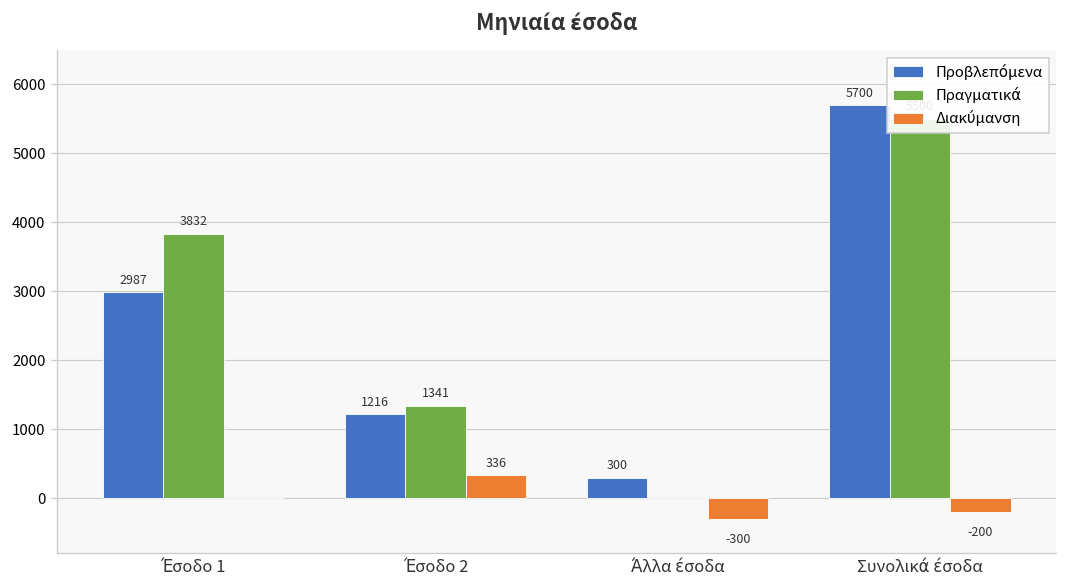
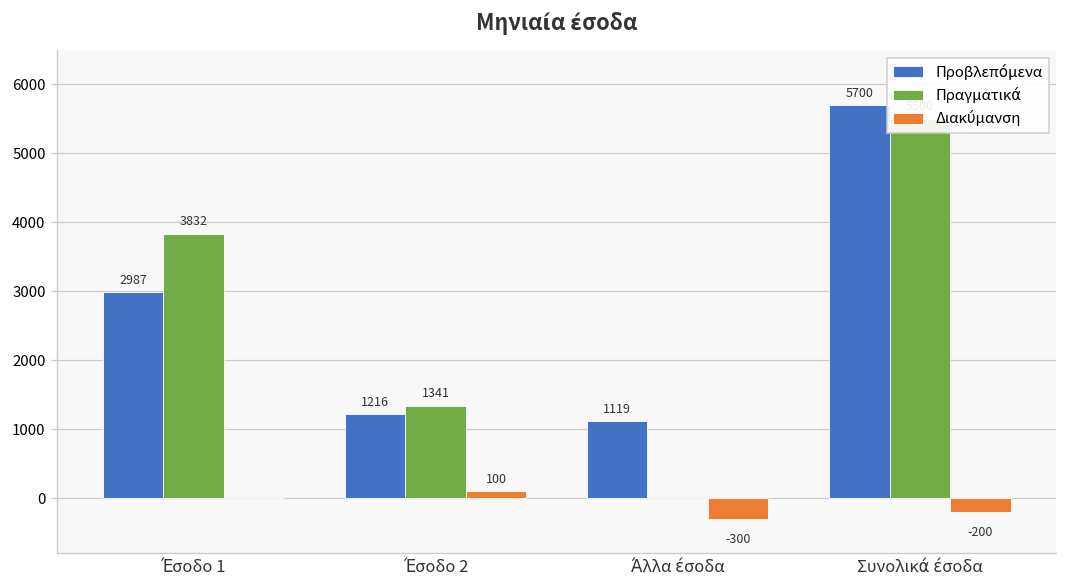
  {
    "Προβλεπόμενα": {
      "Έσοδο 1": 2987,
      "Έσοδο 2": 1216,
-     "Άλλα έσοδα": 300,
+     "Άλλα έσοδα": 1119,
      "Συνολικά έσοδα": 5700
    },
    "Πραγματικά": {
      "Έσοδο 1": 3832,
      "Έσοδο 2": 1341
    },
    "Διακύμανση": {
-     "Έσοδο 2": 336,
+     "Έσοδο 2": 100,
      "Άλλα έσοδα": -300,
      "Συνολικά έσοδα": -200
    }
  }
